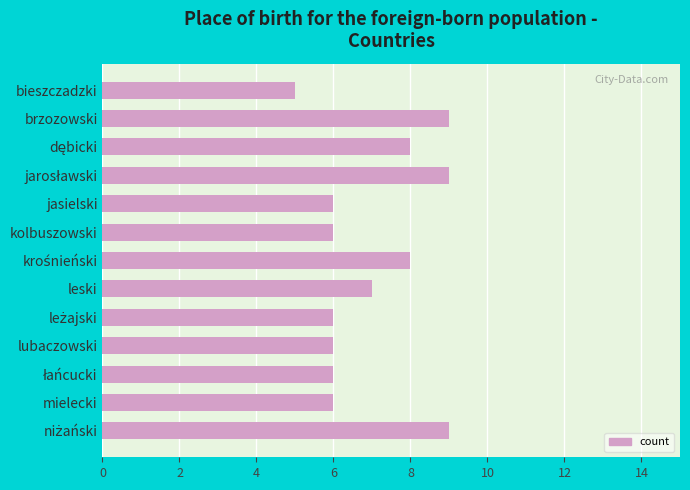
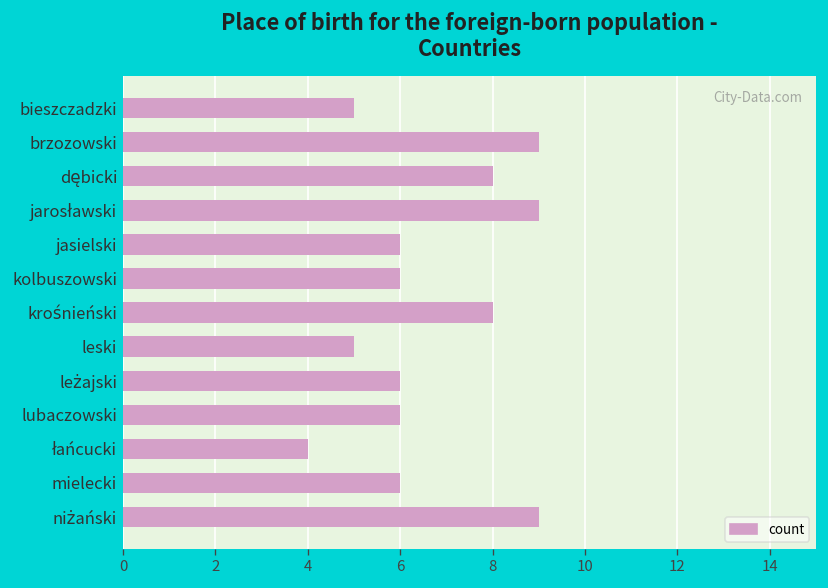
  {
    "bieszczadzki": 5,
    "brzozowski": 9,
    "dębicki": 8,
    "jarosławski": 9,
    "jasielski": 6,
    "kolbuszowski": 6,
    "krośnieński": 8,
-   "leski": 7,
+   "leski": 5,
    "leżajski": 6,
    "lubaczowski": 6,
-   "łańcucki": 6,
+   "łańcucki": 4,
    "mielecki": 6,
    "niżański": 9
  }
